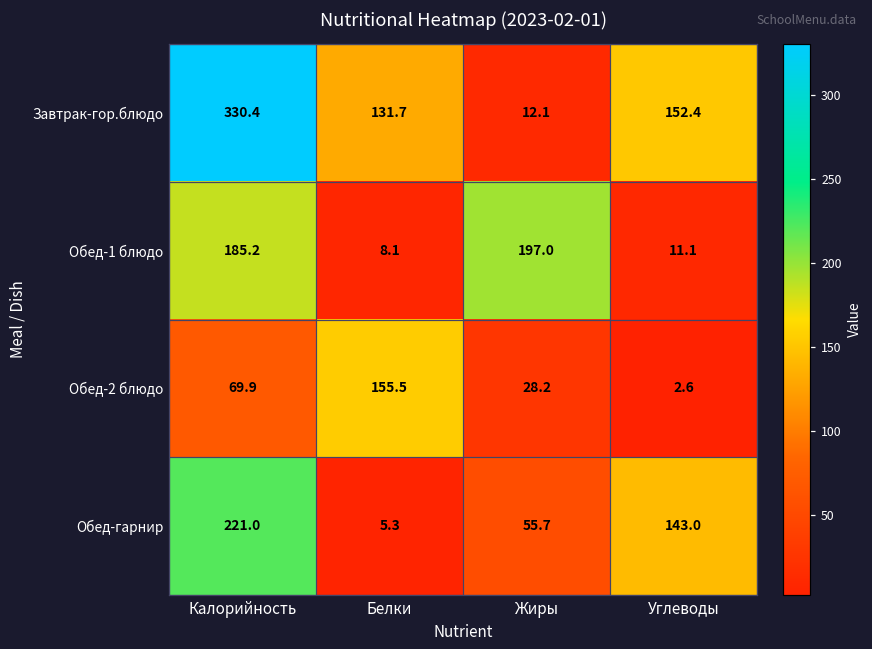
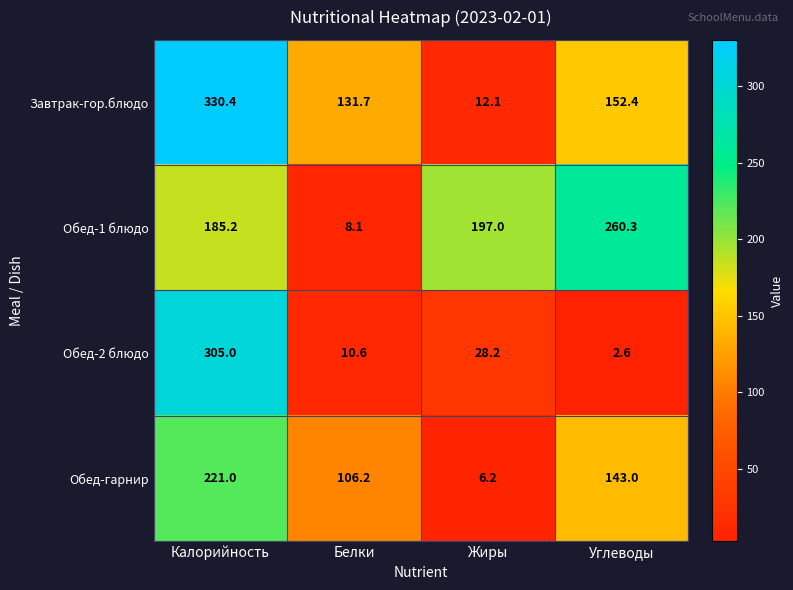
  {
    "Завтрак-гор.блюдо": {
      "Калорийность": 330.4,
      "Белки": 131.7,
      "Жиры": 12.1,
      "Углеводы": 152.4
    },
    "Обед-1 блюдо": {
      "Калорийность": 185.2,
      "Белки": 8.1,
      "Жиры": 197.0,
-     "Углеводы": 11.1
+     "Углеводы": 260.3
    },
    "Обед-2 блюдо": {
-     "Калорийность": 69.9,
-     "Белки": 155.5,
+     "Калорийность": 305.0,
+     "Белки": 10.6,
      "Жиры": 28.2,
      "Углеводы": 2.6
    },
    "Обед-гарнир": {
      "Калорийность": 221.0,
-     "Белки": 5.3,
-     "Жиры": 55.7,
+     "Белки": 106.2,
+     "Жиры": 6.2,
      "Углеводы": 143.0
    }
  }
